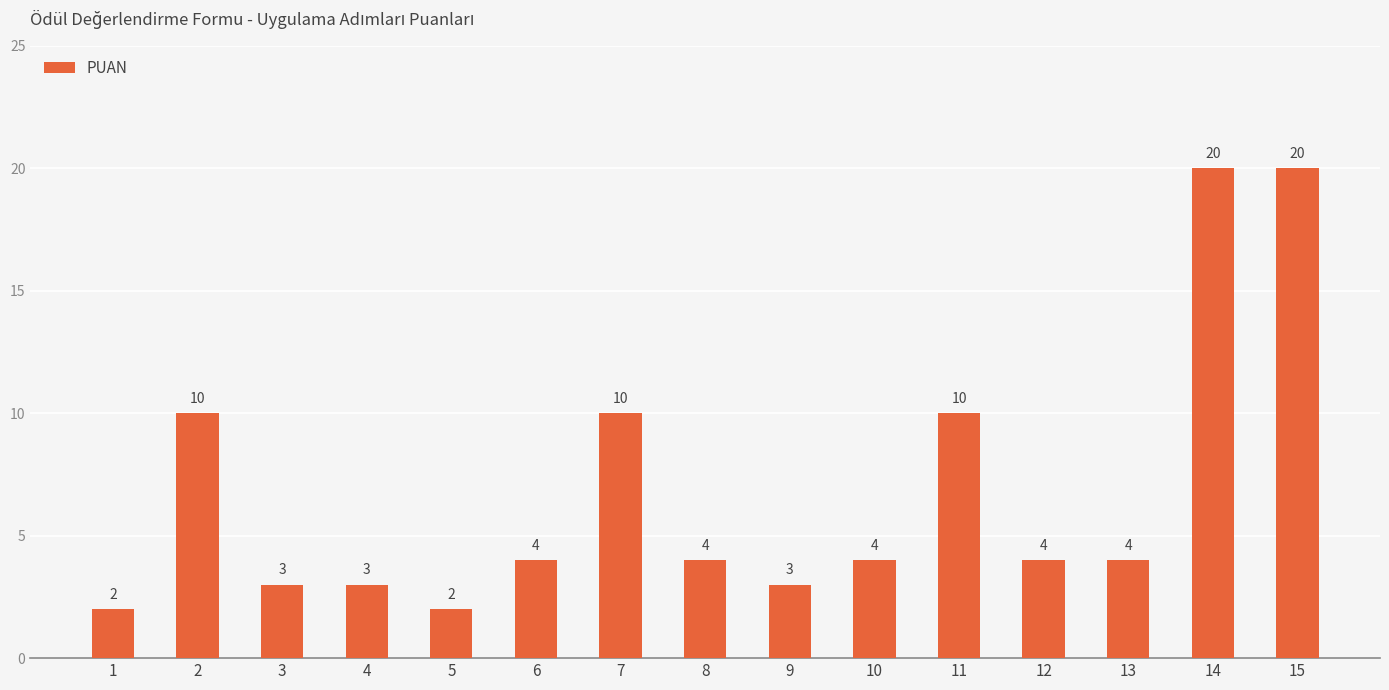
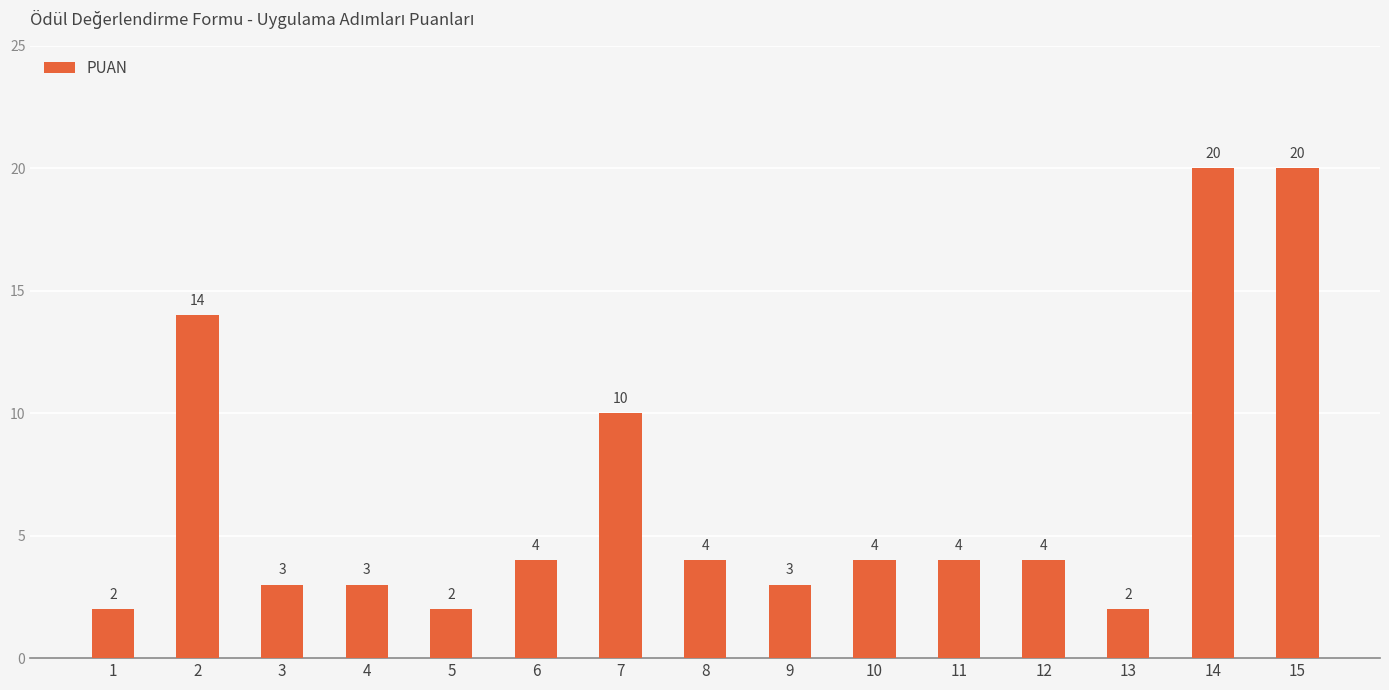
  {
    "1": 2,
-   "2": 10,
+   "2": 14,
    "3": 3,
    "4": 3,
    "5": 2,
    "6": 4,
    "7": 10,
    "8": 4,
    "9": 3,
    "10": 4,
-   "11": 10,
+   "11": 4,
    "12": 4,
-   "13": 4,
+   "13": 2,
    "14": 20,
    "15": 20
  }
